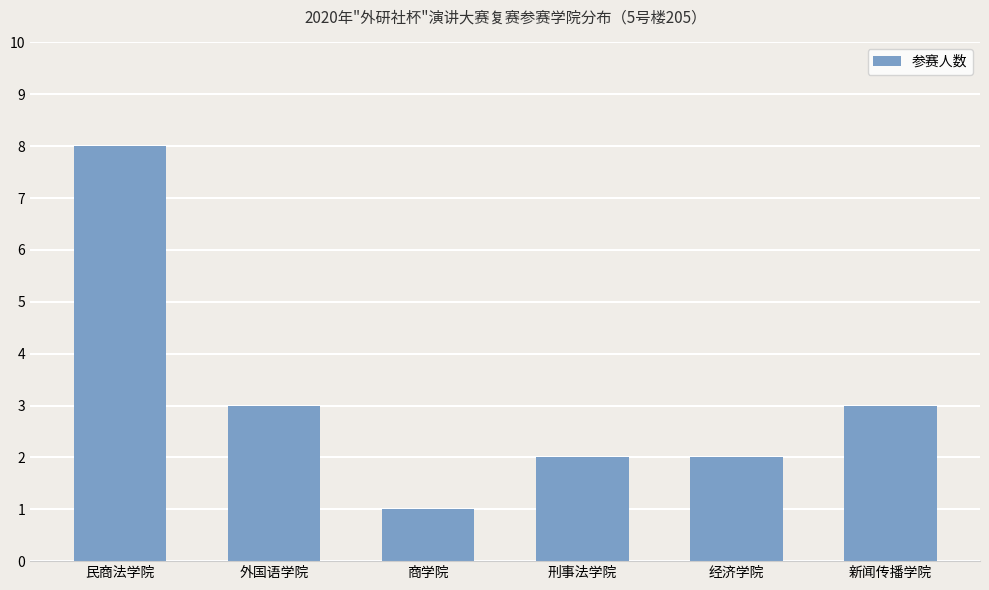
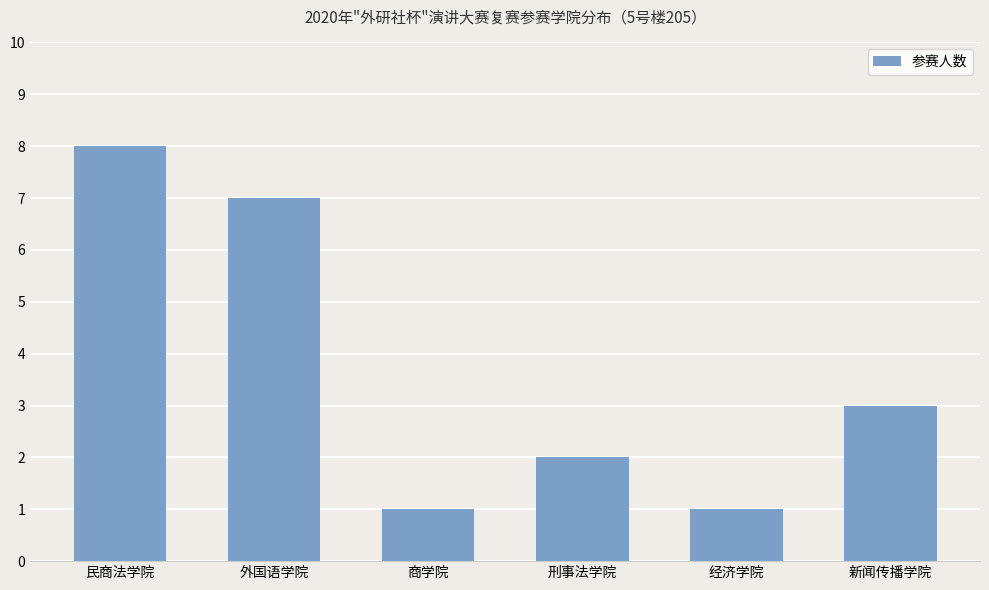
  {
    "民商法学院": 8,
-   "外国语学院": 3,
+   "外国语学院": 7,
    "商学院": 1,
    "刑事法学院": 2,
-   "经济学院": 2,
+   "经济学院": 1,
    "新闻传播学院": 3
  }
